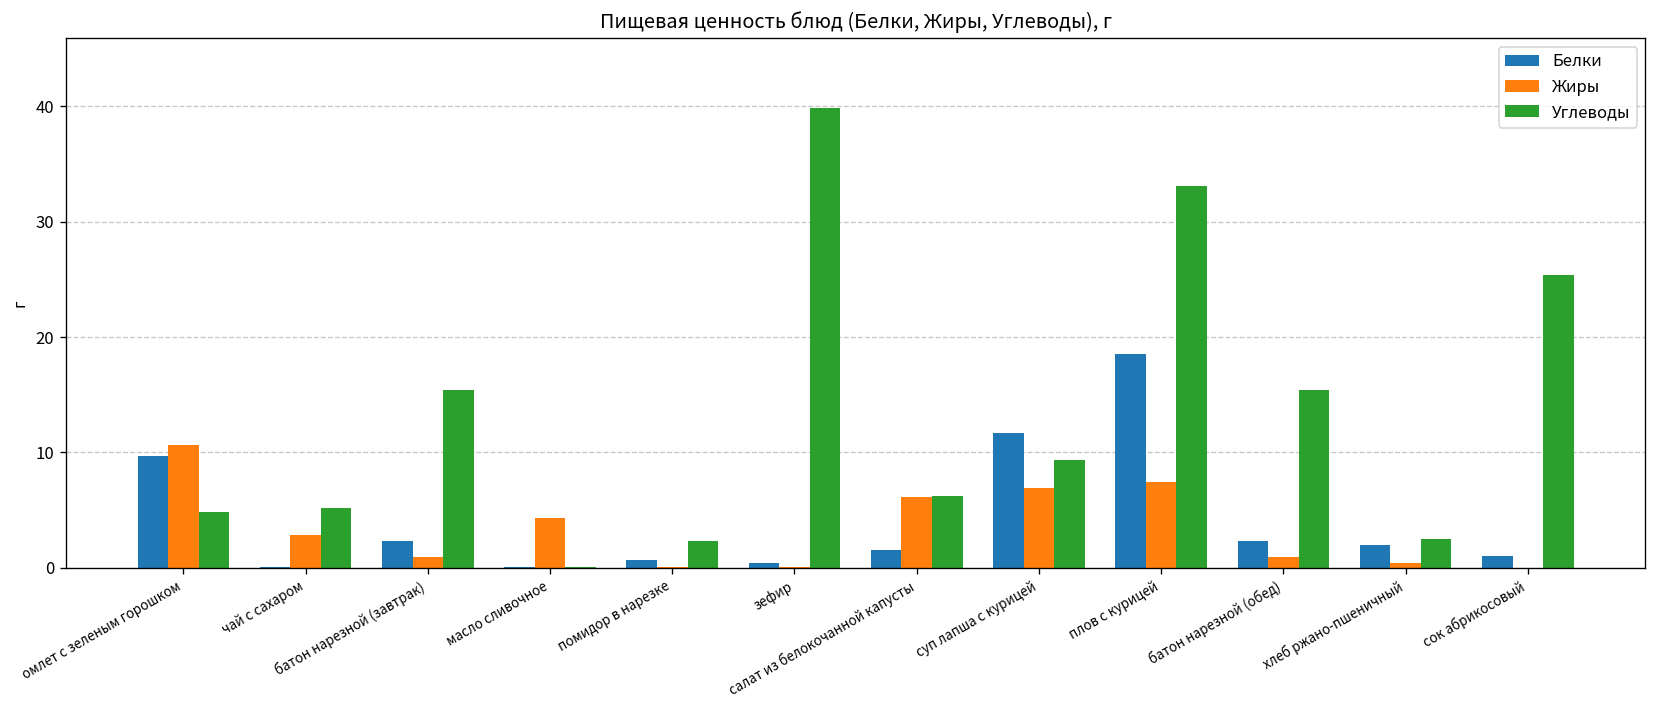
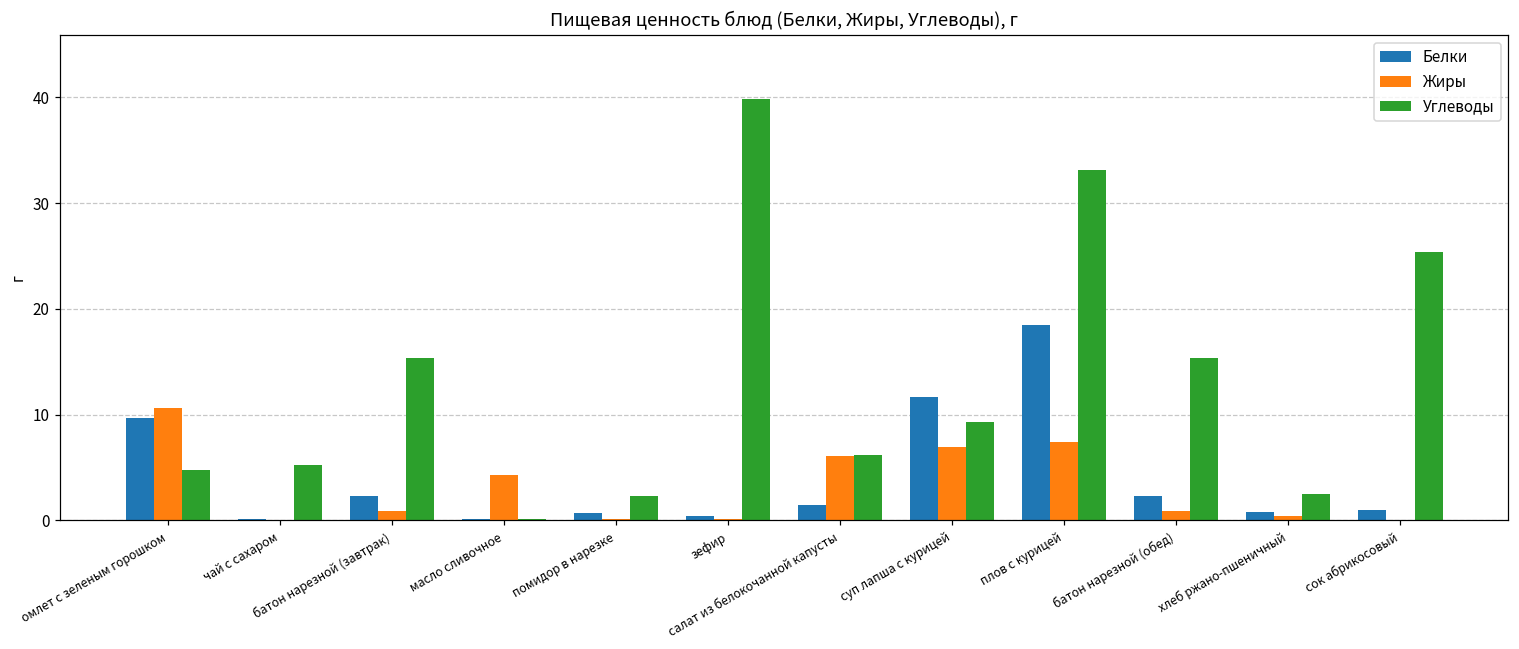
  {
    "Белки": {
      "омлет с зеленым горошком": 10,
      "батон нарезной (завтрак)": 2,
      "помидор в нарезке": 1,
      "зефир": 0,
      "салат из белокочанной капусты": 2,
      "суп лапша с курицей": 12,
      "плов с курицей": 19,
      "батон нарезной (обед)": 2,
-     "хлеб ржано-пшеничный": 2,
+     "хлеб ржано-пшеничный": 1,
      "сок абрикосовый": 1
    },
    "Жиры": {
      "омлет с зеленым горошком": 11,
-     "чай с сахаром": 3,
+     "чай с сахаром": 0,
      "батон нарезной (завтрак)": 1,
      "масло сливочное": 4,
      "салат из белокочанной капусты": 6,
      "суп лапша с курицей": 7,
      "плов с курицей": 7,
      "батон нарезной (обед)": 1,
      "хлеб ржано-пшеничный": 0,
      "сок абрикосовый": 0
    },
    "Углеводы": {
      "омлет с зеленым горошком": 5,
      "чай с сахаром": 5,
      "батон нарезной (завтрак)": 15,
      "помидор в нарезке": 2,
      "зефир": 40,
      "салат из белокочанной капусты": 6,
      "суп лапша с курицей": 9,
      "плов с курицей": 33,
      "батон нарезной (обед)": 15,
      "хлеб ржано-пшеничный": 3,
      "сок абрикосовый": 25
    }
  }
